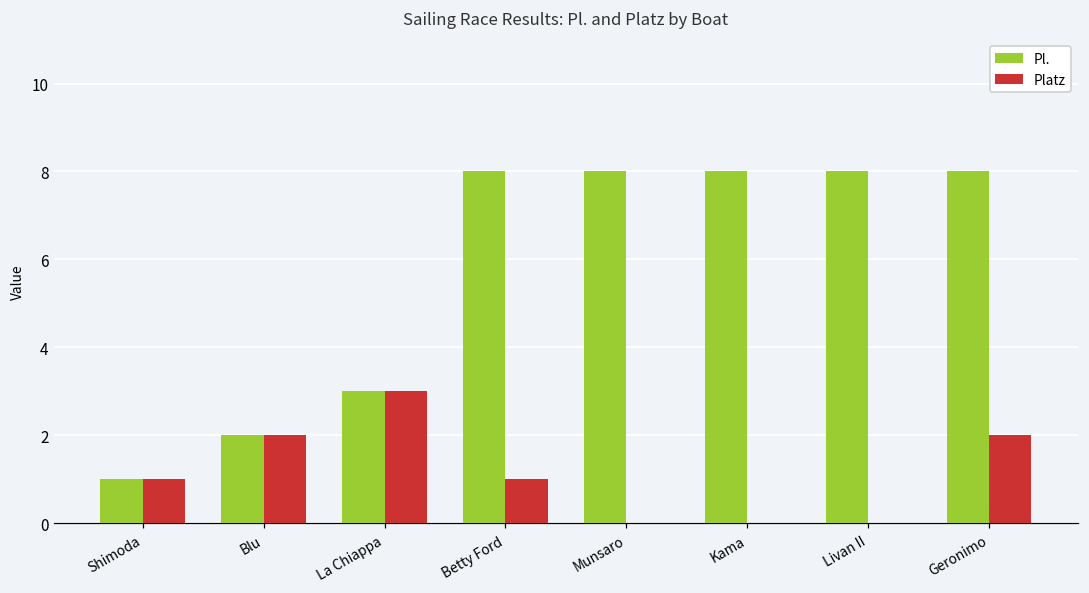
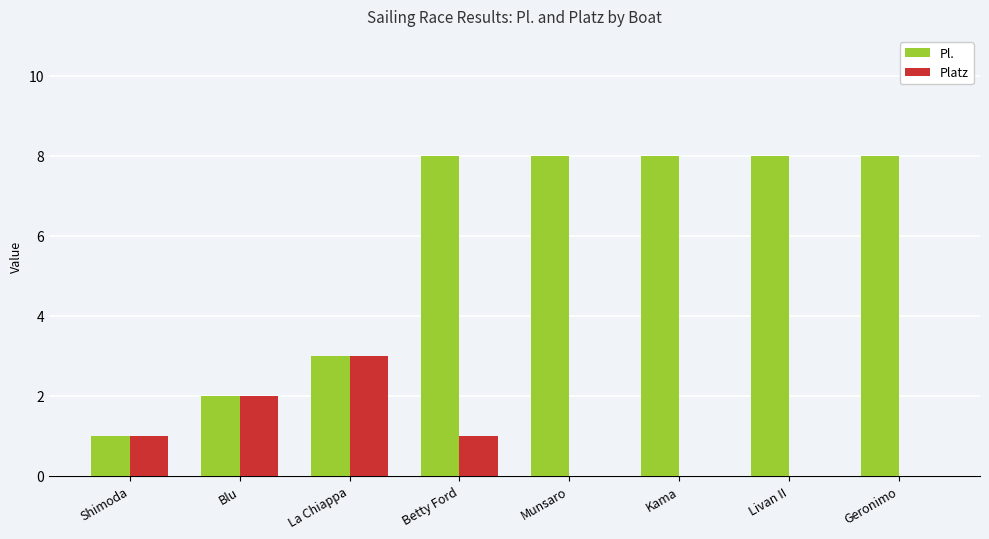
  {
    "Pl.": {
      "Shimoda": 1,
      "Blu": 2,
      "La Chiappa": 3,
      "Betty Ford": 8,
      "Munsaro": 8,
      "Kama": 8,
      "Livan II": 8,
      "Geronimo": 8
    },
    "Platz": {
      "Shimoda": 1,
      "Blu": 2,
      "La Chiappa": 3,
      "Betty Ford": 1,
      "Munsaro": 0,
      "Kama": 0,
      "Livan II": 0,
-     "Geronimo": 2
+     "Geronimo": 0
    }
  }
